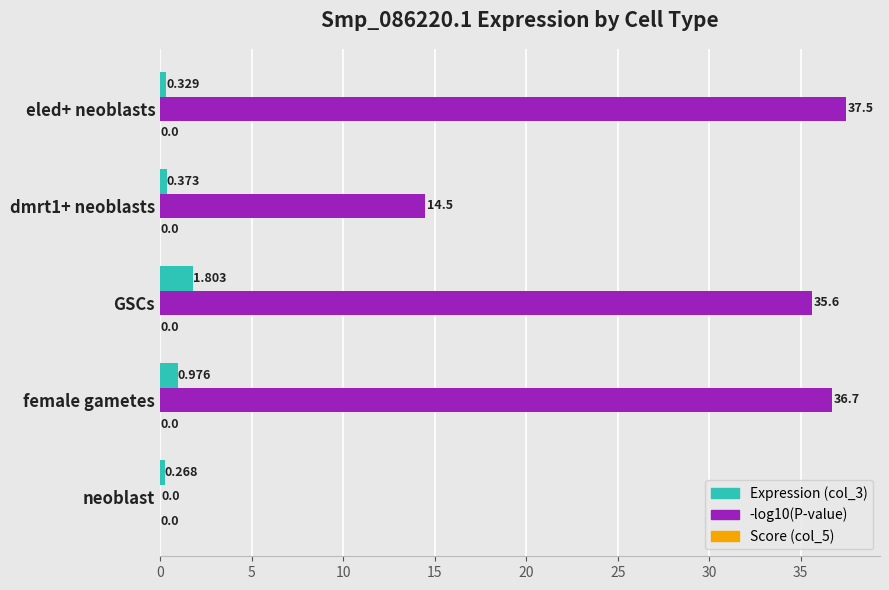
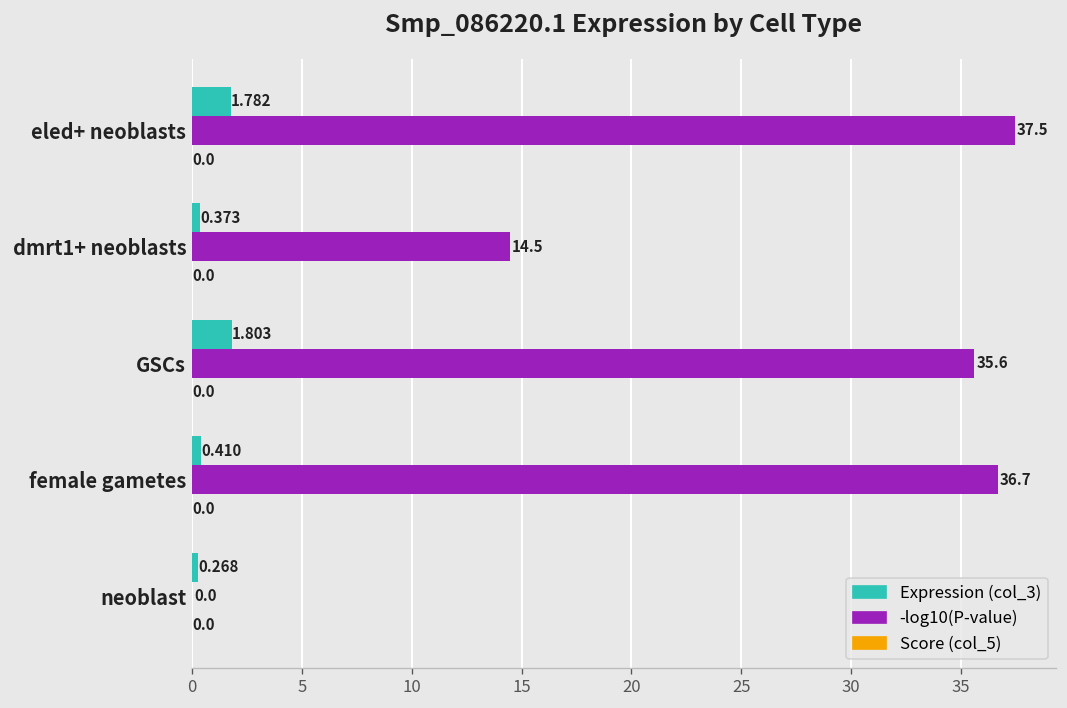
  {
    "Expression (col_3)": {
-     "eled+ neoblasts": 0.329,
+     "eled+ neoblasts": 1.782,
      "dmrt1+ neoblasts": 0.373,
      "GSCs": 1.803,
-     "female gametes": 0.976,
+     "female gametes": 0.410,
      "neoblast": 0.268
    },
    "-log10(P-value)": {
      "eled+ neoblasts": 37.5,
      "dmrt1+ neoblasts": 14.5,
      "GSCs": 35.6,
      "female gametes": 36.7,
      "neoblast": 0.0
    },
    "Score (col_5)": {
      "eled+ neoblasts": 0.0,
      "dmrt1+ neoblasts": 0.0,
      "GSCs": 0.0,
      "female gametes": 0.0,
      "neoblast": 0.0
    }
  }
